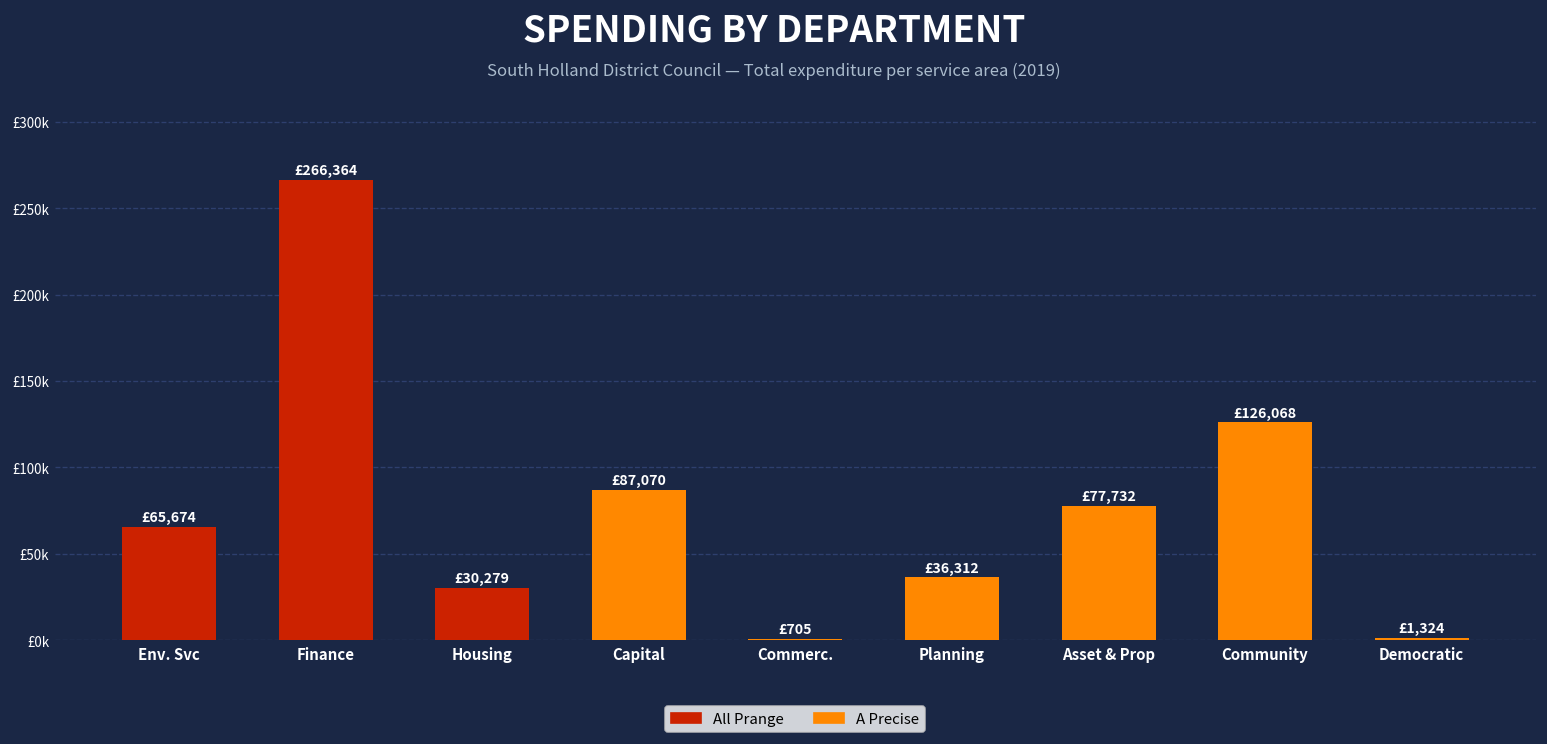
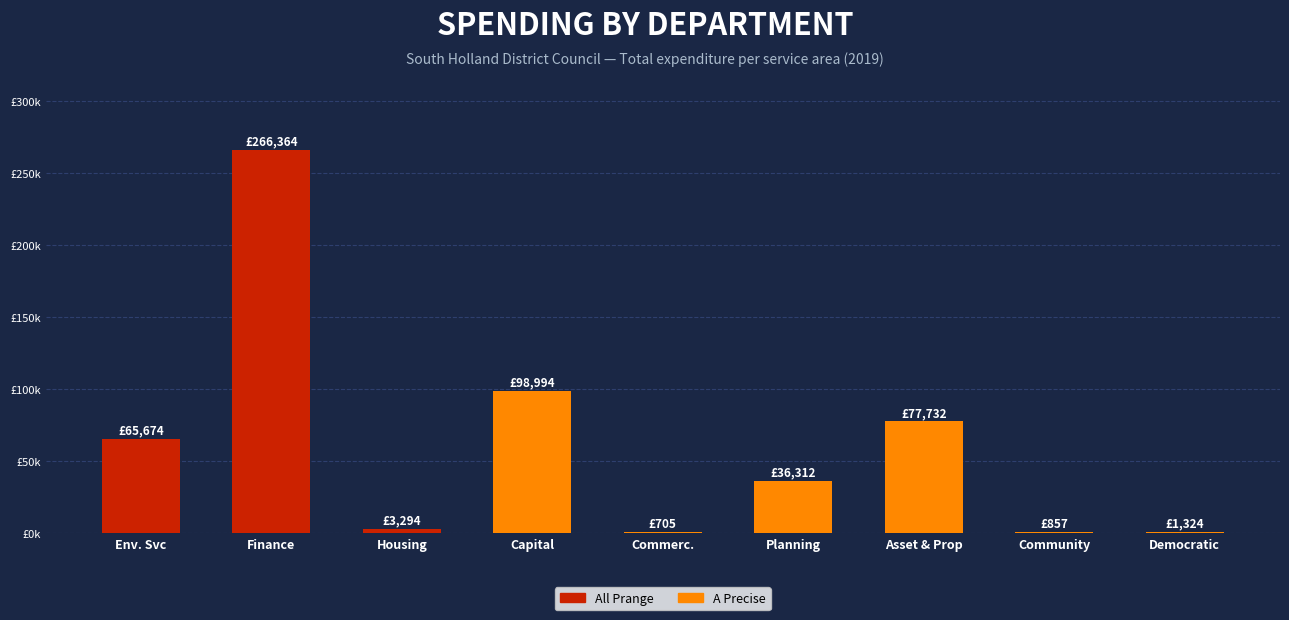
  {
    "Env. Svc": "£65,674",
    "Finance": "£266,364",
-   "Housing": "£30,279",
-   "Capital": "£87,070",
+   "Housing": "£3,294",
+   "Capital": "£98,994",
    "Commerc.": "£705",
    "Planning": "£36,312",
    "Asset & Prop": "£77,732",
-   "Community": "£126,068",
+   "Community": "£857",
    "Democratic": "£1,324"
  }
